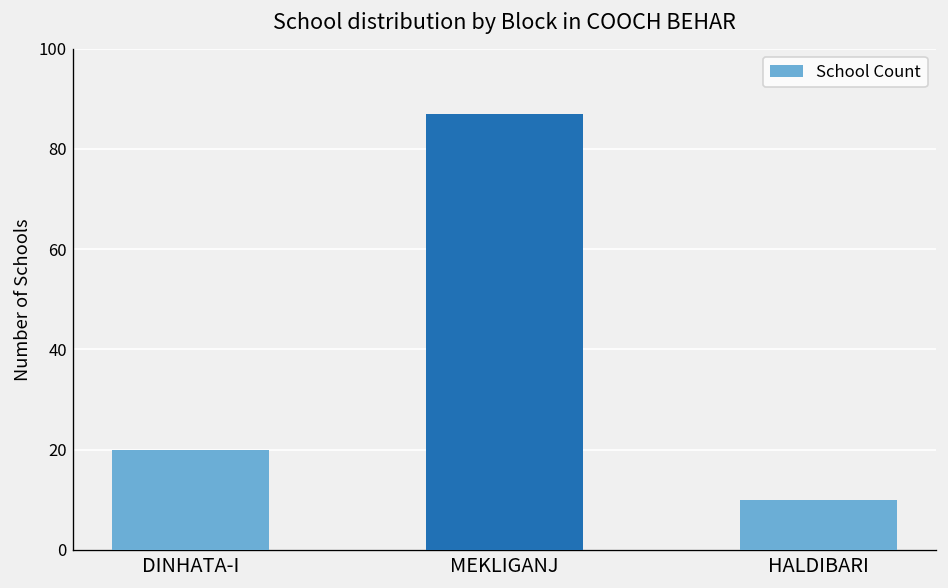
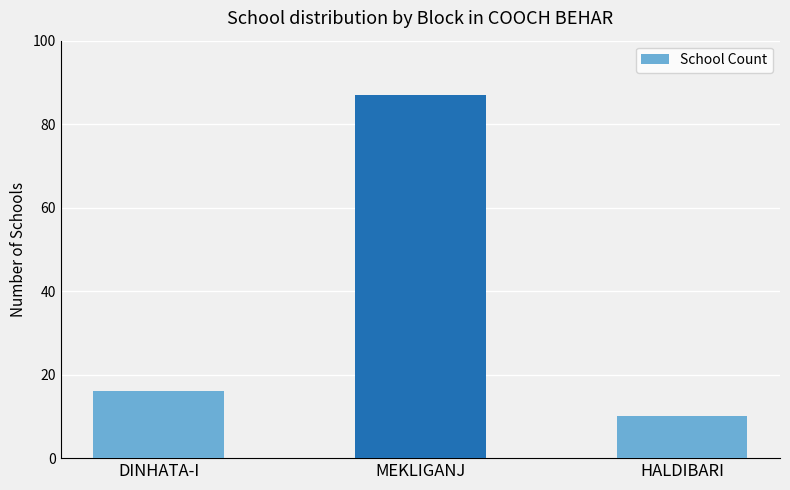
  {
-   "DINHATA-I": 20,
+   "DINHATA-I": 16,
    "MEKLIGANJ": 87,
    "HALDIBARI": 10
  }
